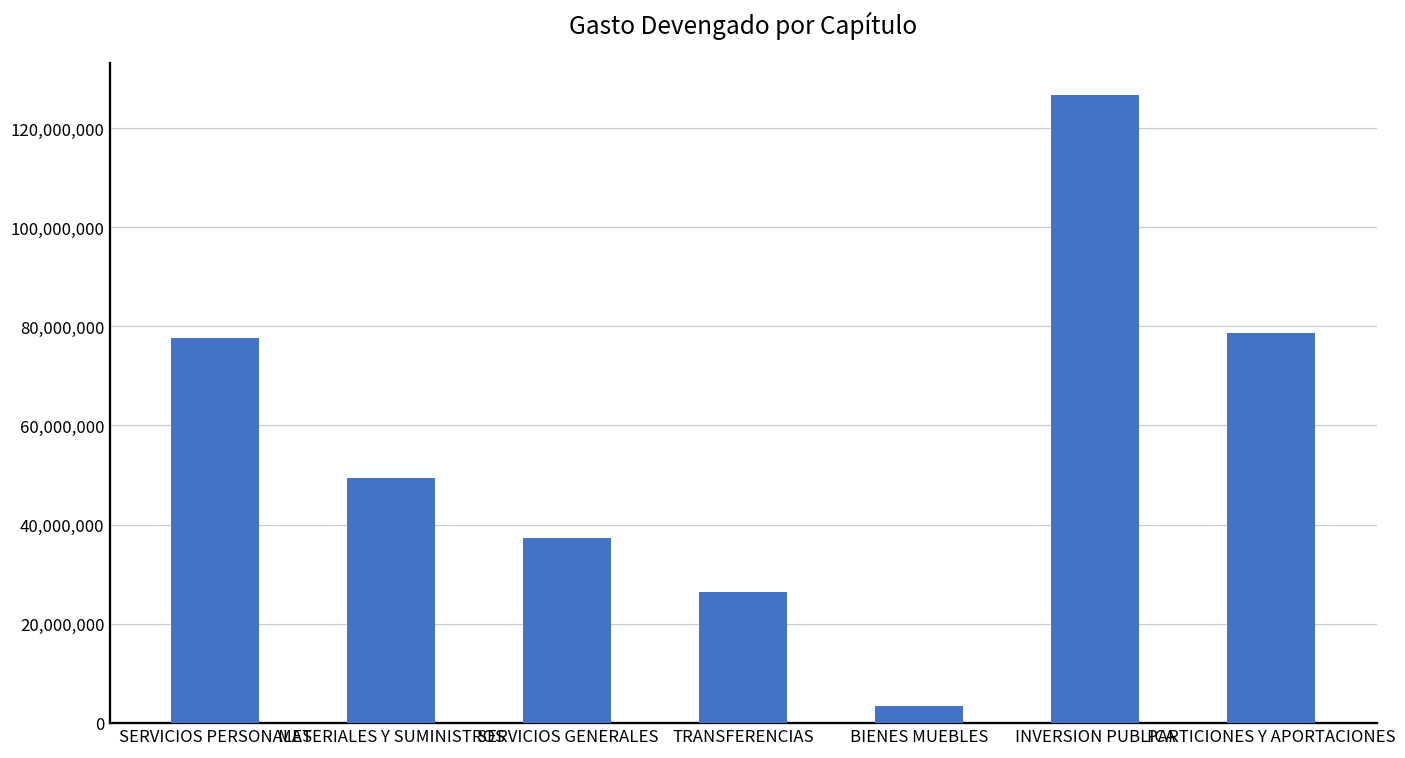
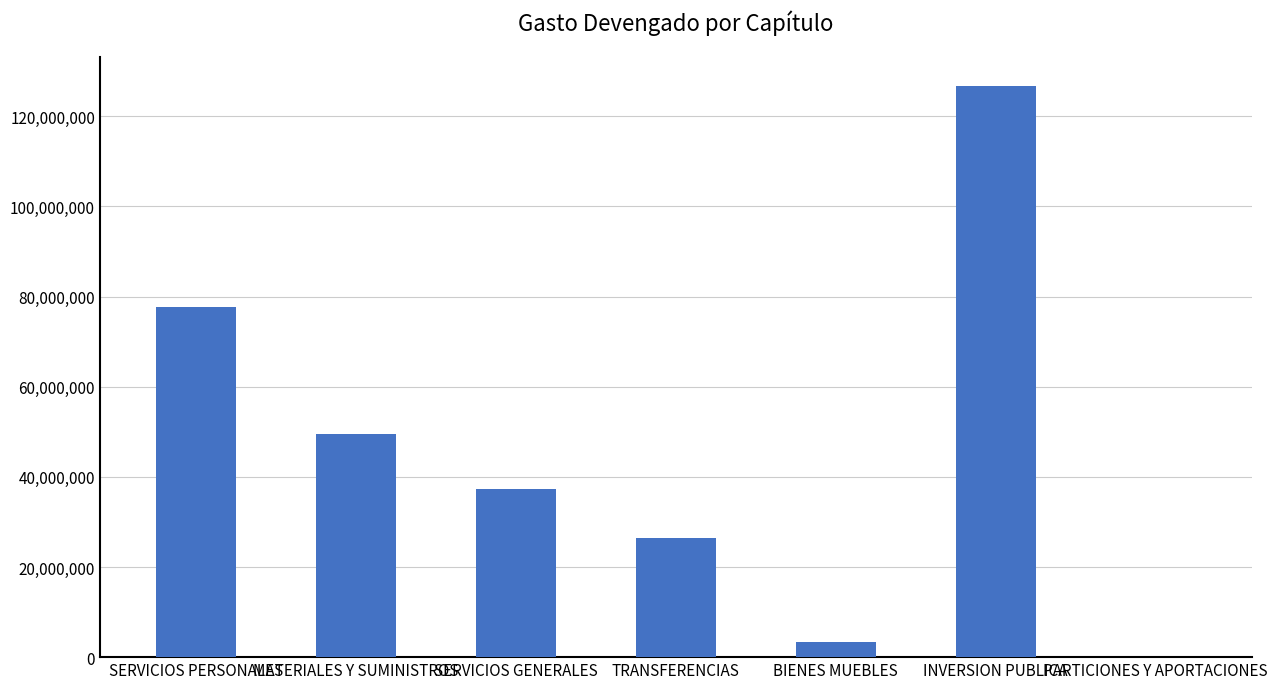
  {
    "MATERIALES Y SUMINISTROS": "49,000,000",
    "TRANSFERENCIAS": "26,000,000",
    "BIENES MUEBLES": "3,000,000",
-   "PARTICIONES Y APORTACIONES": "79,000,000"
+   "PARTICIONES Y APORTACIONES": "0"
  }
